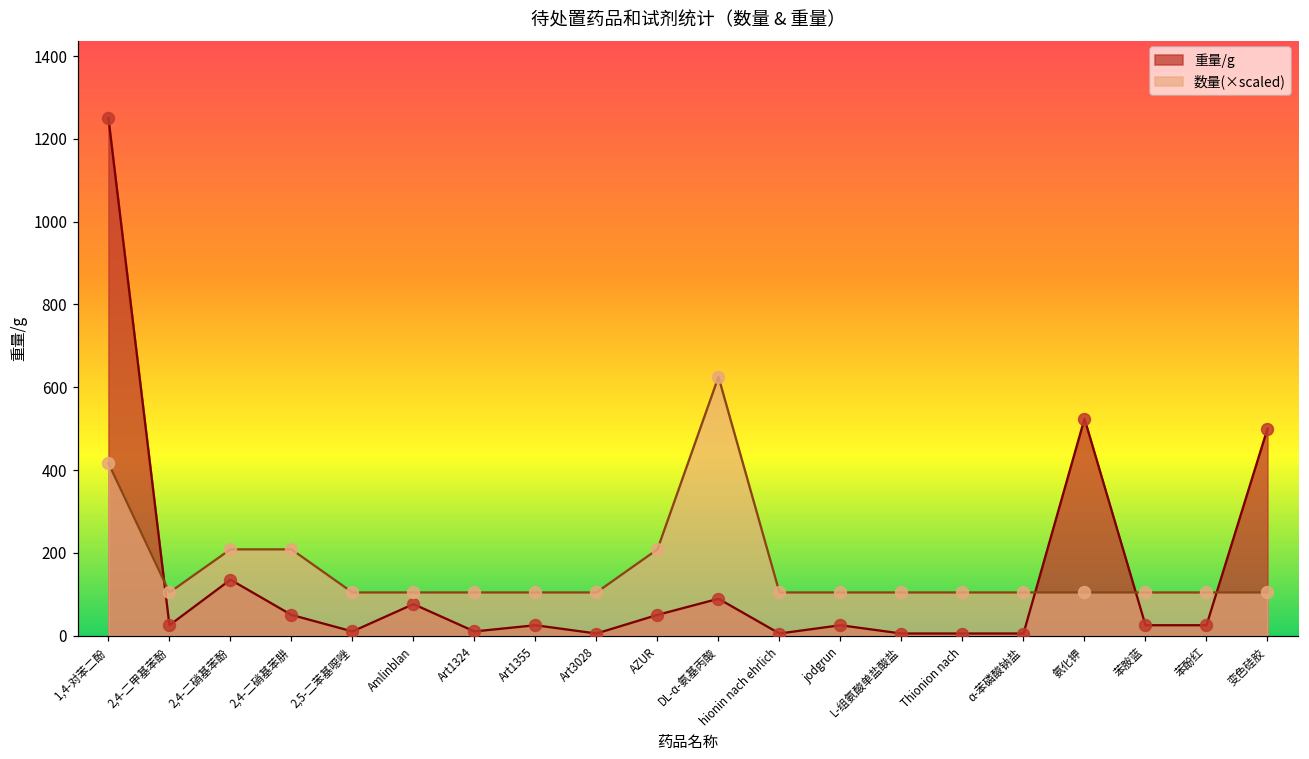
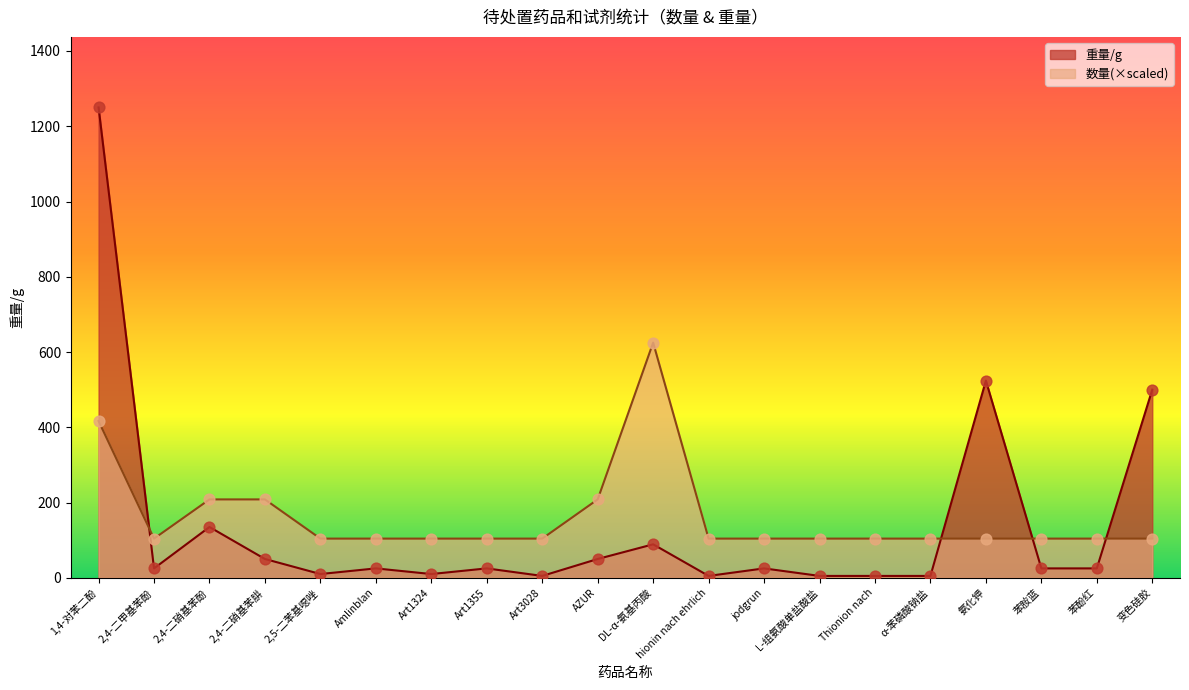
  {
    "重量/g": {
      "1,4-对苯二酚": 1250,
      "2,4-二甲基苯酚": 30,
      "2,4-二硝基苯酚": 140,
      "2,4-二硝基苯肼": 50,
      "2,5-二苯基噁唑": 10,
-     "Amlinblan": 80,
+     "Amlinblan": 30,
      "Art1324": 10,
      "Art1355": 30,
      "Art3028": 10,
      "AZUR": 50,
      "DL-α-氨基丙酸": 90,
      "hionin nach ehrlich": 10,
      "jodgrun": 30,
      "L-组氨酸单盐酸盐": 10,
      "Thionion nach": 10,
      "α-苯磷酸钠盐": 10,
      "氨化钾": 520,
      "苯胺蓝": 30,
      "苯酚红": 30,
      "变色硅胶": 500
    },
    "数量(×scaled)": {
      "1,4-对苯二酚": 420,
      "2,4-二甲基苯酚": 100,
      "2,4-二硝基苯酚": 210,
      "2,4-二硝基苯肼": 210,
      "2,5-二苯基噁唑": 100,
      "Amlinblan": 100,
      "Art1324": 100,
      "Art1355": 100,
      "Art3028": 100,
      "AZUR": 210,
      "DL-α-氨基丙酸": 630,
      "hionin nach ehrlich": 100,
      "jodgrun": 100,
      "L-组氨酸单盐酸盐": 100,
      "Thionion nach": 100,
      "α-苯磷酸钠盐": 100,
      "氨化钾": 100,
      "苯胺蓝": 100,
      "苯酚红": 100,
      "变色硅胶": 100
    }
  }
